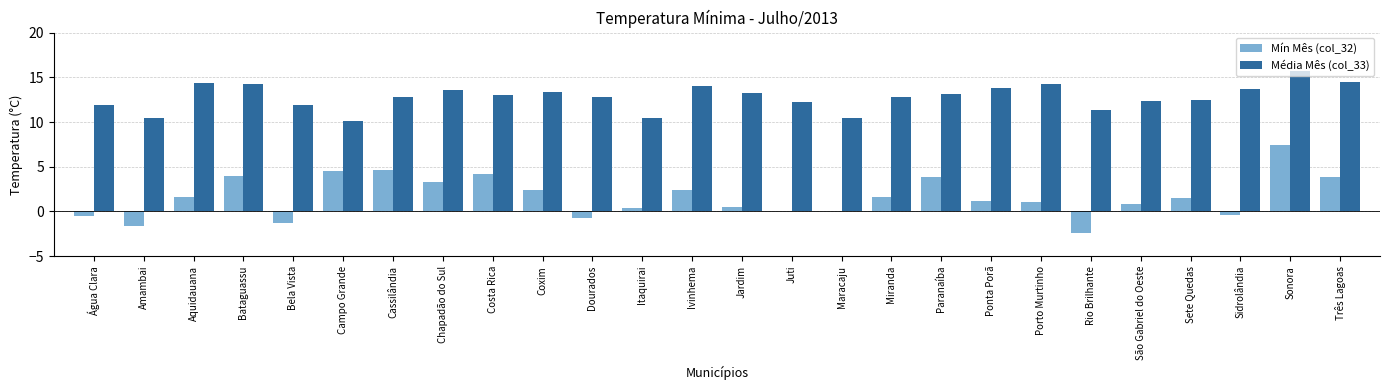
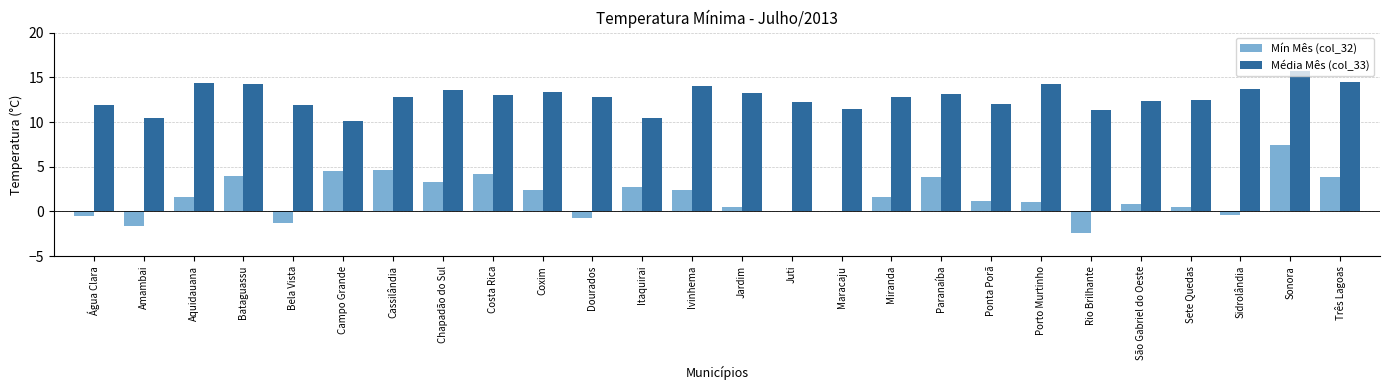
  {
    "Mín Mês (col_32)": {
      "Água Clara": -1,
      "Amambai": -2,
      "Aquidauana": 2,
      "Bataguassu": 4,
      "Bela Vista": -1,
      "Campo Grande": 5,
      "Cassilândia": 5,
      "Chapadão do Sul": 3,
      "Costa Rica": 4,
      "Coxim": 2,
      "Dourados": -1,
-     "Itaquirai": 0,
+     "Itaquirai": 3,
      "Ivinhema": 2,
      "Jardim": 1,
      "Juti": 0,
      "Maracaju": 0,
      "Miranda": 2,
      "Paranaíba": 4,
      "Ponta Porã": 1,
      "Porto Murtinho": 1,
      "Rio Brilhante": -2,
      "São Gabriel do Oeste": 1,
-     "Sete Quedas": 2,
+     "Sete Quedas": 1,
      "Sidrolândia": 0,
      "Sonora": 7,
      "Três Lagoas": 4
    },
    "Média Mês (col_33)": {
      "Água Clara": 12,
      "Amambai": 10,
      "Aquidauana": 14,
      "Bataguassu": 14,
      "Bela Vista": 12,
      "Campo Grande": 10,
      "Cassilândia": 13,
      "Chapadão do Sul": 14,
      "Costa Rica": 13,
      "Coxim": 13,
      "Dourados": 13,
      "Itaquirai": 10,
      "Ivinhema": 14,
      "Jardim": 13,
      "Juti": 12,
-     "Maracaju": 10,
+     "Maracaju": 11,
      "Miranda": 13,
      "Paranaíba": 13,
-     "Ponta Porã": 14,
+     "Ponta Porã": 12,
      "Porto Murtinho": 14,
      "Rio Brilhante": 11,
      "São Gabriel do Oeste": 12,
      "Sete Quedas": 12,
      "Sidrolândia": 14,
      "Três Lagoas": 14
    }
  }
